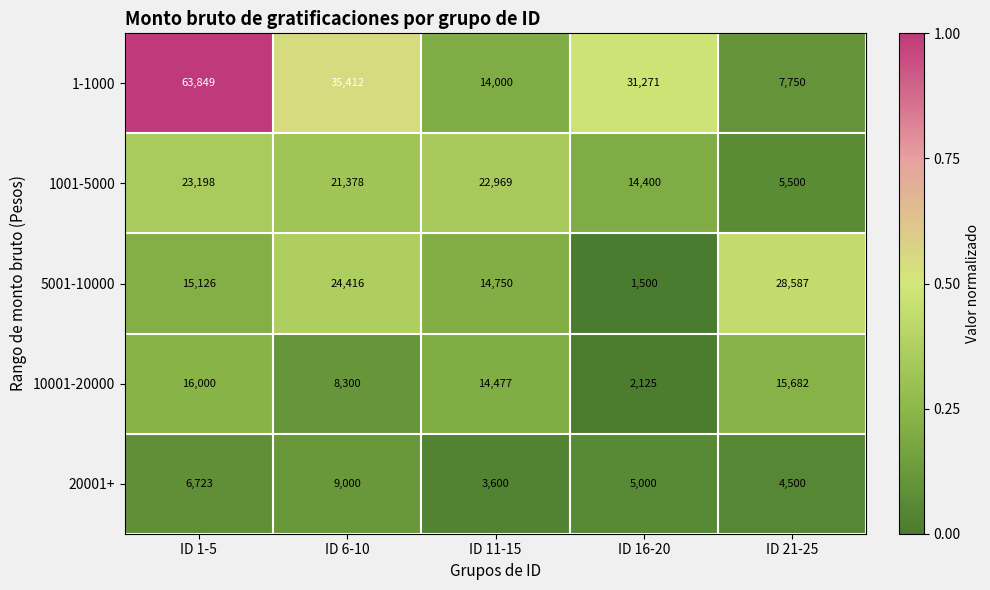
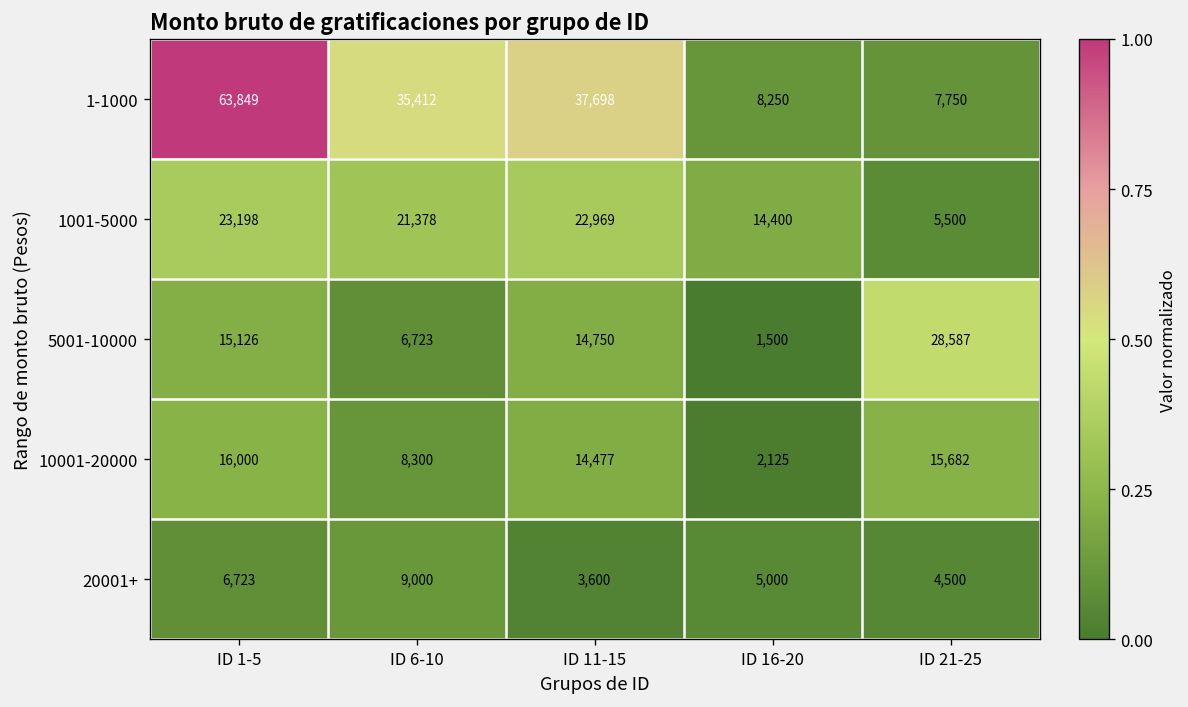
  {
    "1-1000": {
      "ID 1-5": "63,849",
      "ID 6-10": "35,412",
-     "ID 11-15": "14,000",
-     "ID 16-20": "31,271",
+     "ID 11-15": "37,698",
+     "ID 16-20": "8,250",
      "ID 21-25": "7,750"
    },
    "1001-5000": {
      "ID 1-5": "23,198",
      "ID 6-10": "21,378",
      "ID 11-15": "22,969",
      "ID 16-20": "14,400",
      "ID 21-25": "5,500"
    },
    "5001-10000": {
      "ID 1-5": "15,126",
-     "ID 6-10": "24,416",
+     "ID 6-10": "6,723",
      "ID 11-15": "14,750",
      "ID 16-20": "1,500",
      "ID 21-25": "28,587"
    },
    "10001-20000": {
      "ID 1-5": "16,000",
      "ID 6-10": "8,300",
      "ID 11-15": "14,477",
      "ID 16-20": "2,125",
      "ID 21-25": "15,682"
    },
    "20001+": {
      "ID 1-5": "6,723",
      "ID 6-10": "9,000",
      "ID 11-15": "3,600",
      "ID 16-20": "5,000",
      "ID 21-25": "4,500"
    }
  }
